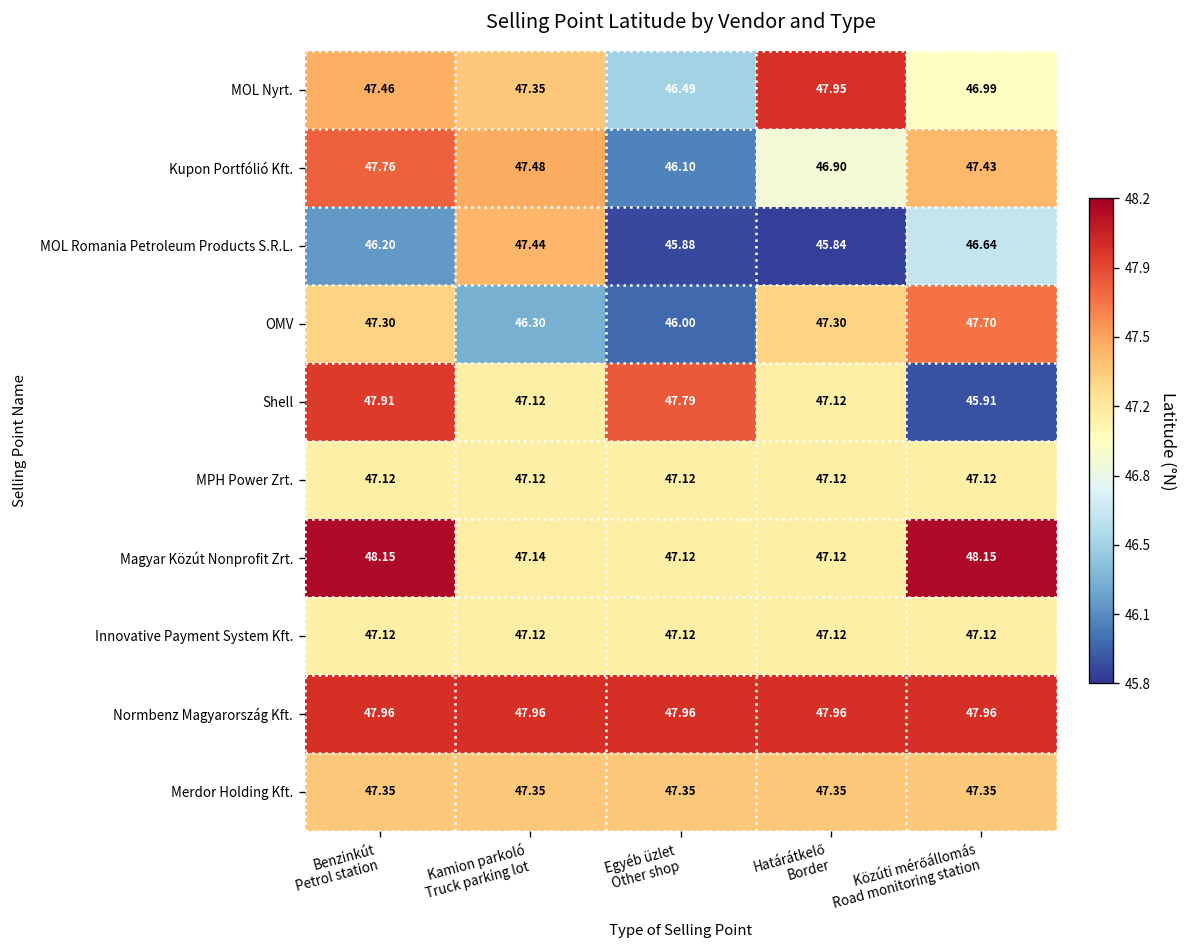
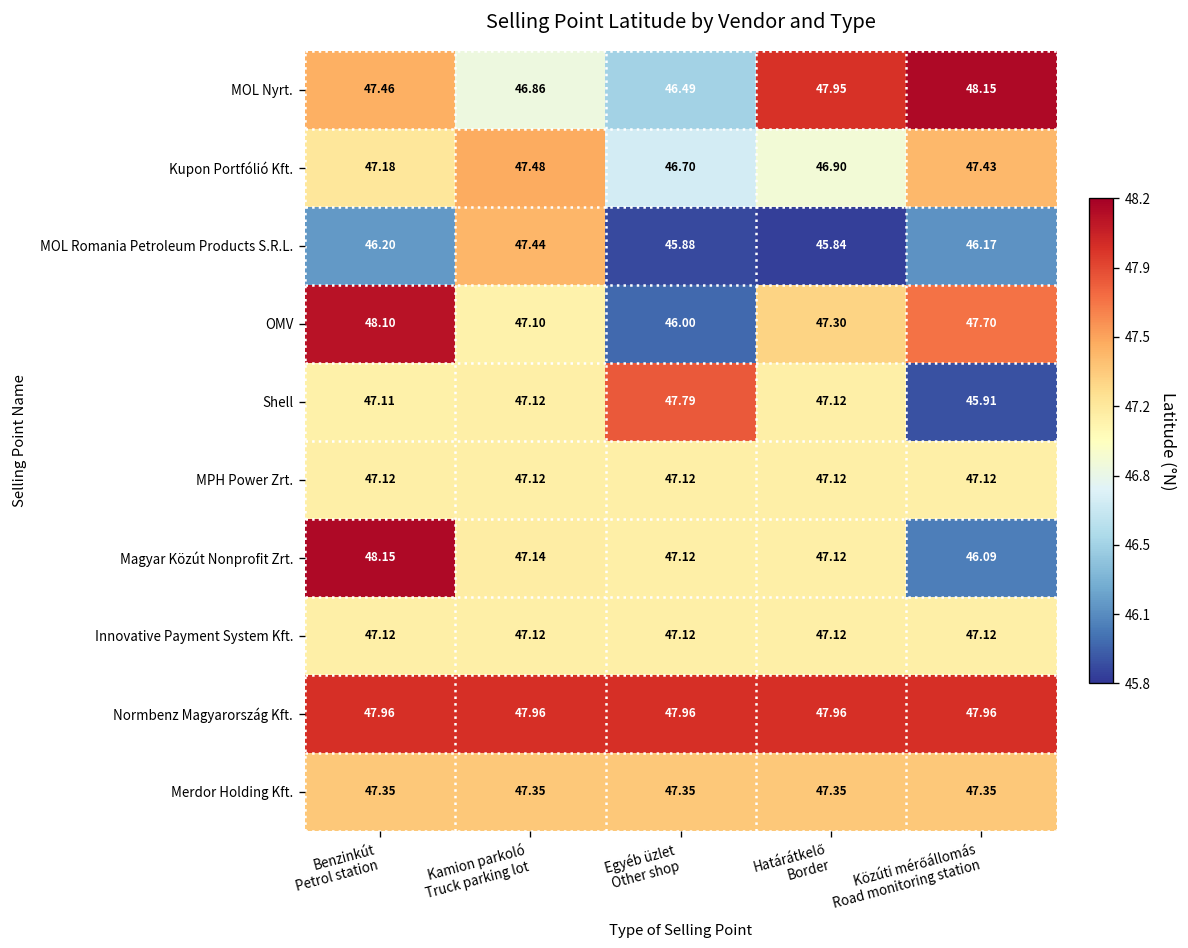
  {
    "MOL Nyrt.": {
      "Benzinkút Petrol station": 47.46,
-     "Kamion parkoló Truck parking lot": 47.35,
+     "Kamion parkoló Truck parking lot": 46.86,
      "Egyéb üzlet Other shop": 46.49,
      "Határátkelő Border": 47.95,
-     "Közúti mérőállomás Road monitoring station": 46.99
+     "Közúti mérőállomás Road monitoring station": 48.15
    },
    "Kupon Portfólió Kft.": {
-     "Benzinkút Petrol station": 47.76,
+     "Benzinkút Petrol station": 47.18,
      "Kamion parkoló Truck parking lot": 47.48,
-     "Egyéb üzlet Other shop": 46.10,
+     "Egyéb üzlet Other shop": 46.70,
      "Határátkelő Border": 46.90,
      "Közúti mérőállomás Road monitoring station": 47.43
    },
    "MOL Romania Petroleum Products S.R.L.": {
      "Benzinkút Petrol station": 46.20,
      "Kamion parkoló Truck parking lot": 47.44,
      "Egyéb üzlet Other shop": 45.88,
      "Határátkelő Border": 45.84,
-     "Közúti mérőállomás Road monitoring station": 46.64
+     "Közúti mérőállomás Road monitoring station": 46.17
    },
    "OMV": {
-     "Benzinkút Petrol station": 47.30,
-     "Kamion parkoló Truck parking lot": 46.30,
+     "Benzinkút Petrol station": 48.10,
+     "Kamion parkoló Truck parking lot": 47.10,
      "Egyéb üzlet Other shop": 46.00,
      "Határátkelő Border": 47.30,
      "Közúti mérőállomás Road monitoring station": 47.70
    },
    "Shell": {
-     "Benzinkút Petrol station": 47.91,
+     "Benzinkút Petrol station": 47.11,
      "Kamion parkoló Truck parking lot": 47.12,
      "Egyéb üzlet Other shop": 47.79,
      "Határátkelő Border": 47.12,
      "Közúti mérőállomás Road monitoring station": 45.91
    },
    "MPH Power Zrt.": {
      "Benzinkút Petrol station": 47.12,
      "Kamion parkoló Truck parking lot": 47.12,
      "Egyéb üzlet Other shop": 47.12,
      "Határátkelő Border": 47.12,
      "Közúti mérőállomás Road monitoring station": 47.12
    },
    "Magyar Közút Nonprofit Zrt.": {
      "Benzinkút Petrol station": 48.15,
      "Kamion parkoló Truck parking lot": 47.14,
      "Egyéb üzlet Other shop": 47.12,
      "Határátkelő Border": 47.12,
-     "Közúti mérőállomás Road monitoring station": 48.15
+     "Közúti mérőállomás Road monitoring station": 46.09
    },
    "Innovative Payment System Kft.": {
      "Benzinkút Petrol station": 47.12,
      "Kamion parkoló Truck parking lot": 47.12,
      "Egyéb üzlet Other shop": 47.12,
      "Határátkelő Border": 47.12,
      "Közúti mérőállomás Road monitoring station": 47.12
    },
    "Normbenz Magyarország Kft.": {
      "Benzinkút Petrol station": 47.96,
      "Kamion parkoló Truck parking lot": 47.96,
      "Egyéb üzlet Other shop": 47.96,
      "Határátkelő Border": 47.96,
      "Közúti mérőállomás Road monitoring station": 47.96
    },
    "Merdor Holding Kft.": {
      "Benzinkút Petrol station": 47.35,
      "Kamion parkoló Truck parking lot": 47.35,
      "Egyéb üzlet Other shop": 47.35,
      "Határátkelő Border": 47.35,
      "Közúti mérőállomás Road monitoring station": 47.35
    }
  }
